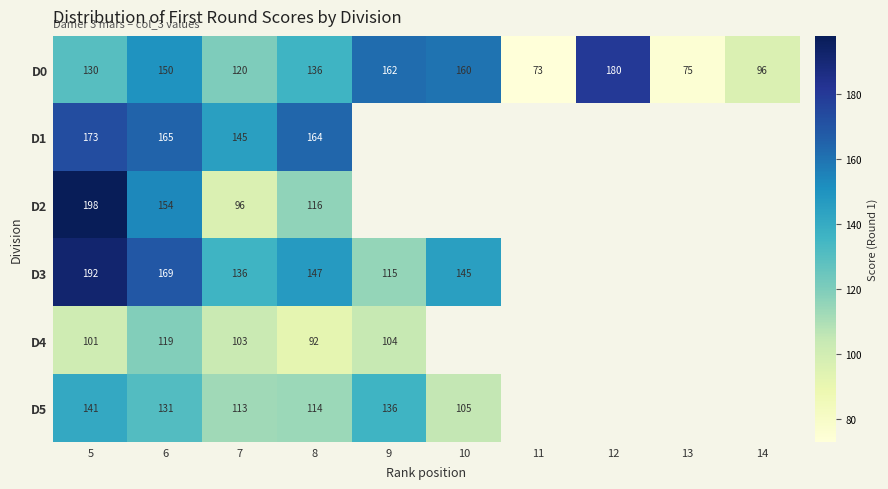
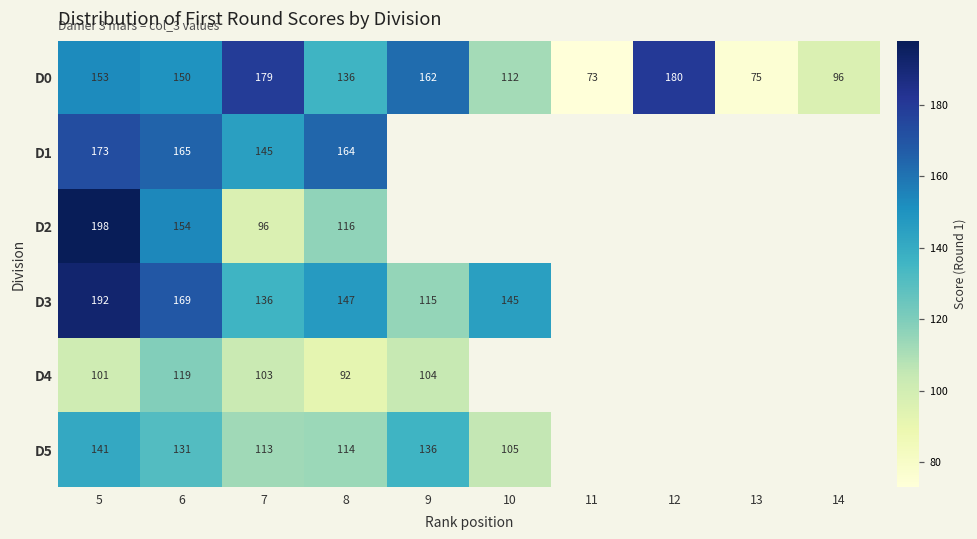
  {
    "D0": {
-     "5": 130,
+     "5": 153,
      "6": 150,
-     "7": 120,
+     "7": 179,
      "8": 136,
      "9": 162,
-     "10": 160,
+     "10": 112,
      "11": 73,
      "12": 180,
      "13": 75,
      "14": 96
    },
    "D1": {
      "5": 173,
      "6": 165,
      "7": 145,
      "8": 164
    },
    "D2": {
      "5": 198,
      "6": 154,
      "7": 96,
      "8": 116
    },
    "D3": {
      "5": 192,
      "6": 169,
      "7": 136,
      "8": 147,
      "9": 115,
      "10": 145
    },
    "D4": {
      "5": 101,
      "6": 119,
      "7": 103,
      "8": 92,
      "9": 104
    },
    "D5": {
      "5": 141,
      "6": 131,
      "7": 113,
      "8": 114,
      "9": 136,
      "10": 105
    }
  }
